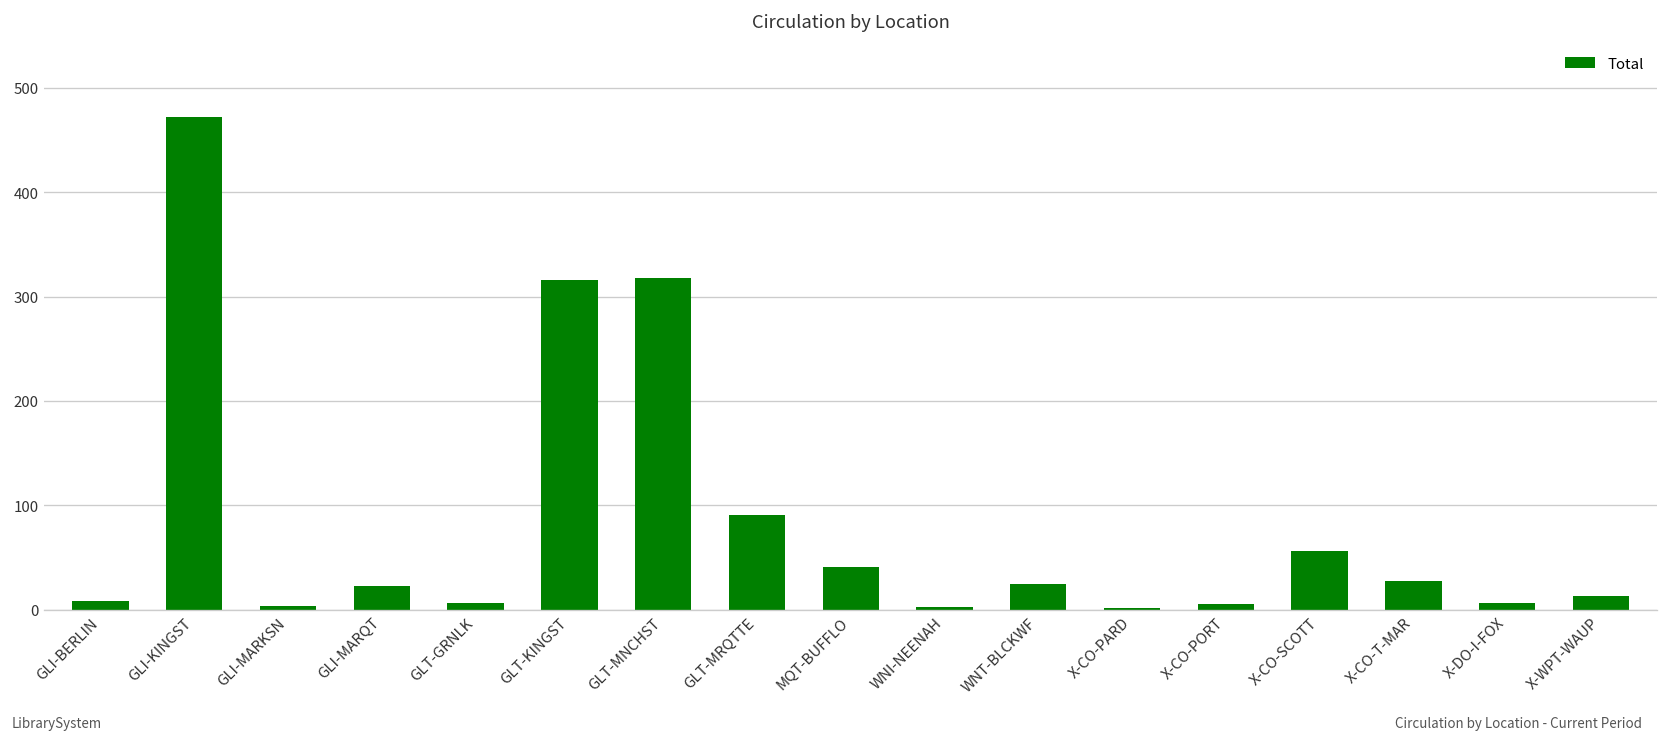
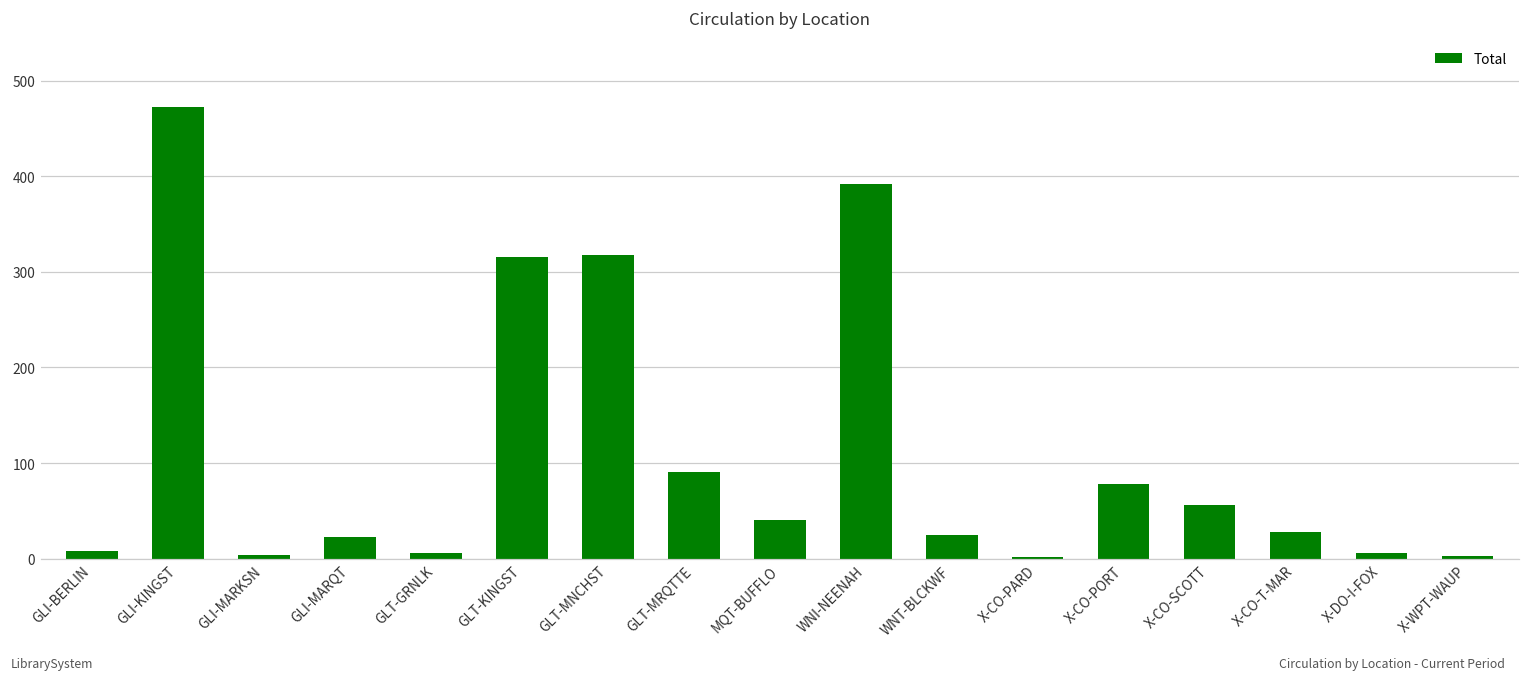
  {
    "GLI-BERLIN": 10,
    "GLI-KINGST": 470,
    "GLI-MARKSN": 0,
    "GLI-MARQT": 20,
    "GLT-GRNLK": 10,
    "GLT-KINGST": 320,
    "GLT-MNCHST": 320,
    "GLT-MRQTTE": 90,
    "MQT-BUFFLO": 40,
-   "WNI-NEENAH": 0,
+   "WNI-NEENAH": 390,
    "WNT-BLCKWF": 30,
-   "X-CO-PORT": 10,
+   "X-CO-PORT": 80,
    "X-CO-SCOTT": 60,
    "X-CO-T-MAR": 30,
    "X-DO-I-FOX": 10,
-   "X-WPT-WAUP": 10
+   "X-WPT-WAUP": 0
  }
